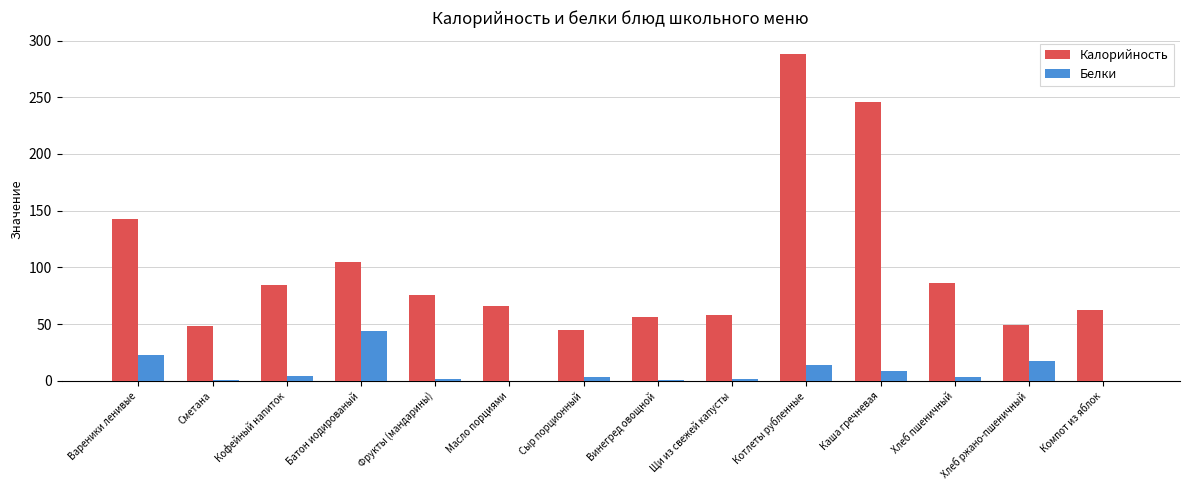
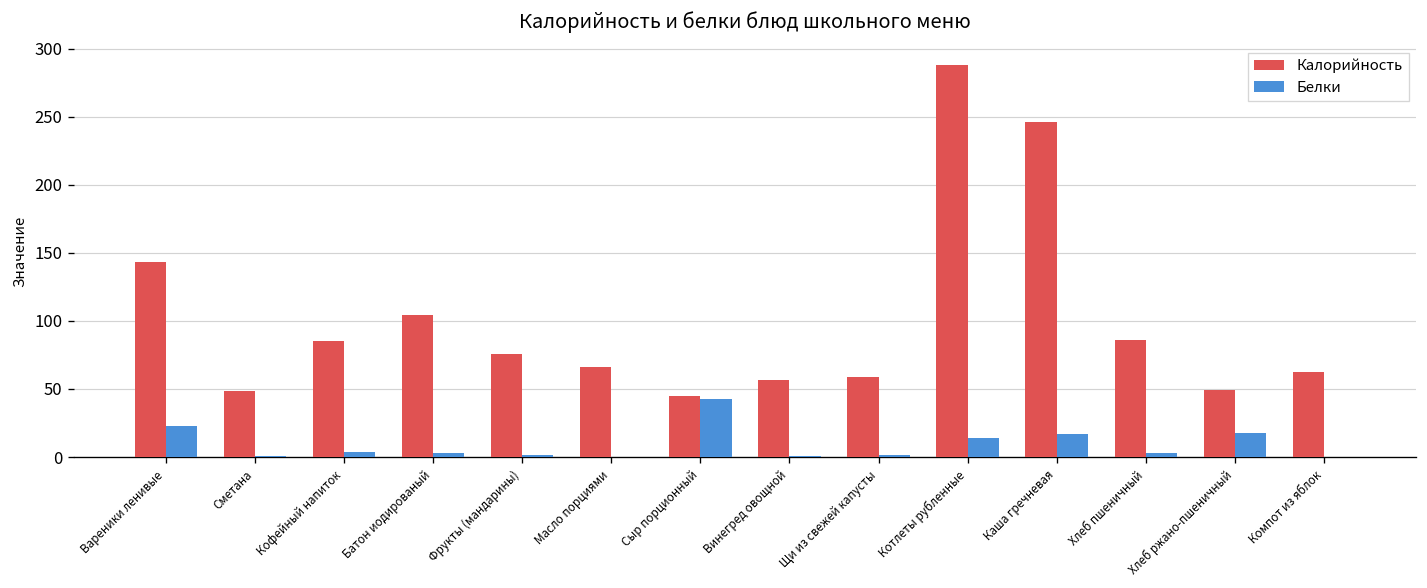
  {
    "Калорийность": {
      "Вареники ленивые": 143,
      "Сметана": 49,
      "Кофейный напиток": 85,
      "Батон иодированый": 104,
      "Фрукты (мандарины)": 76,
      "Масло порциями": 66,
      "Сыр порционный": 45,
      "Винегред овощной": 56,
      "Щи из свежей капусты": 58,
      "Котлеты рубленные": 288,
      "Каша гречневая": 246,
      "Хлеб пшеничный": 86,
      "Хлеб ржано-пшеничный": 50,
      "Компот из яблок": 62
    },
    "Белки": {
      "Вареники ленивые": 23,
      "Кофейный напиток": 4,
-     "Батон иодированый": 44,
-     "Сыр порционный": 3,
+     "Батон иодированый": 3,
+     "Сыр порционный": 43,
      "Котлеты рубленные": 14,
-     "Каша гречневая": 8,
+     "Каша гречневая": 17,
      "Хлеб пшеничный": 3,
      "Хлеб ржано-пшеничный": 17
    }
  }
